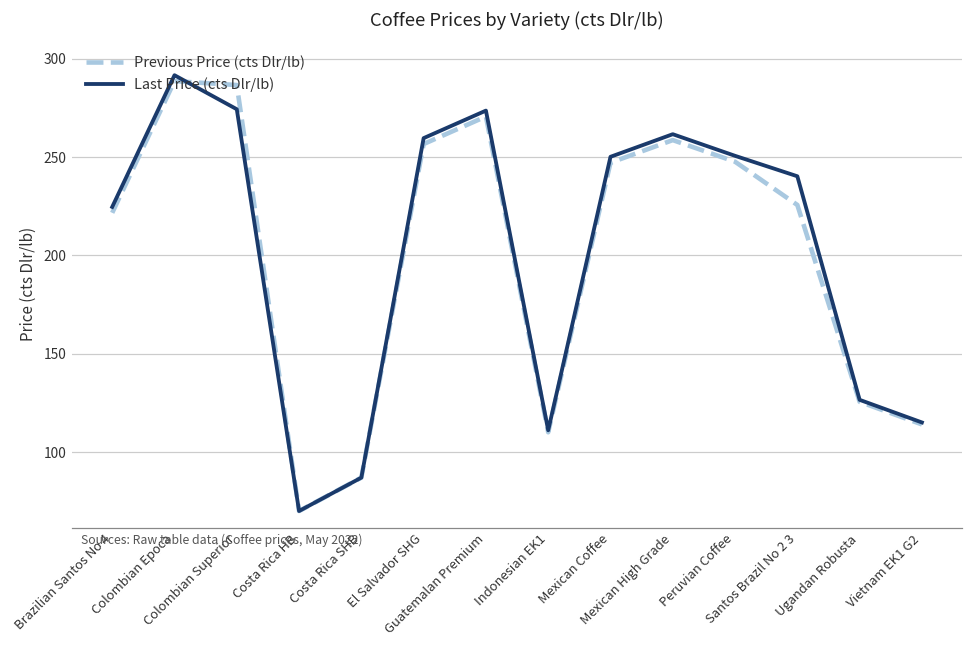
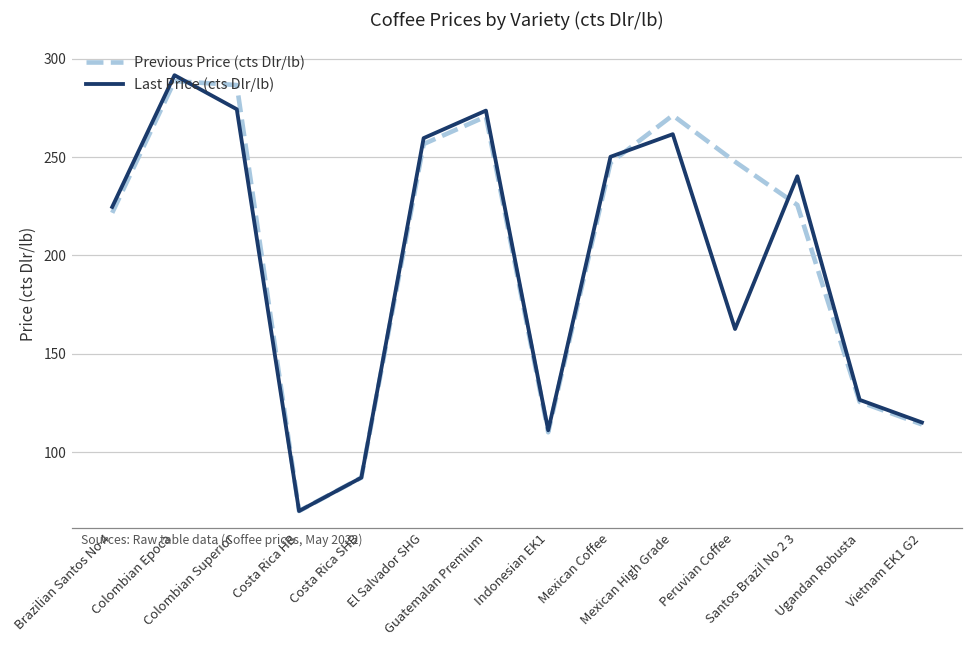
  {
    "Previous Price (cts Dlr/lb)": {
      "Brazilian Santos No 4": 222,
      "Colombian Epoca": 289,
      "Colombian Superior": 287,
      "El Salvador SHG": 257,
      "Guatemalan Premium": 271,
      "Mexican Coffee": 247,
-     "Mexican High Grade": 259,
+     "Mexican High Grade": 271,
      "Peruvian Coffee": 248,
      "Santos Brazil No 2 3": 226
    },
    "Last Price (cts Dlr/lb)": {
      "Brazilian Santos No 4": 225,
      "Colombian Epoca": 292,
      "Colombian Superior": 274,
      "El Salvador SHG": 260,
      "Guatemalan Premium": 274,
      "Mexican Coffee": 250,
      "Mexican High Grade": 262,
-     "Peruvian Coffee": 251,
+     "Peruvian Coffee": 163,
      "Santos Brazil No 2 3": 240
    }
  }
